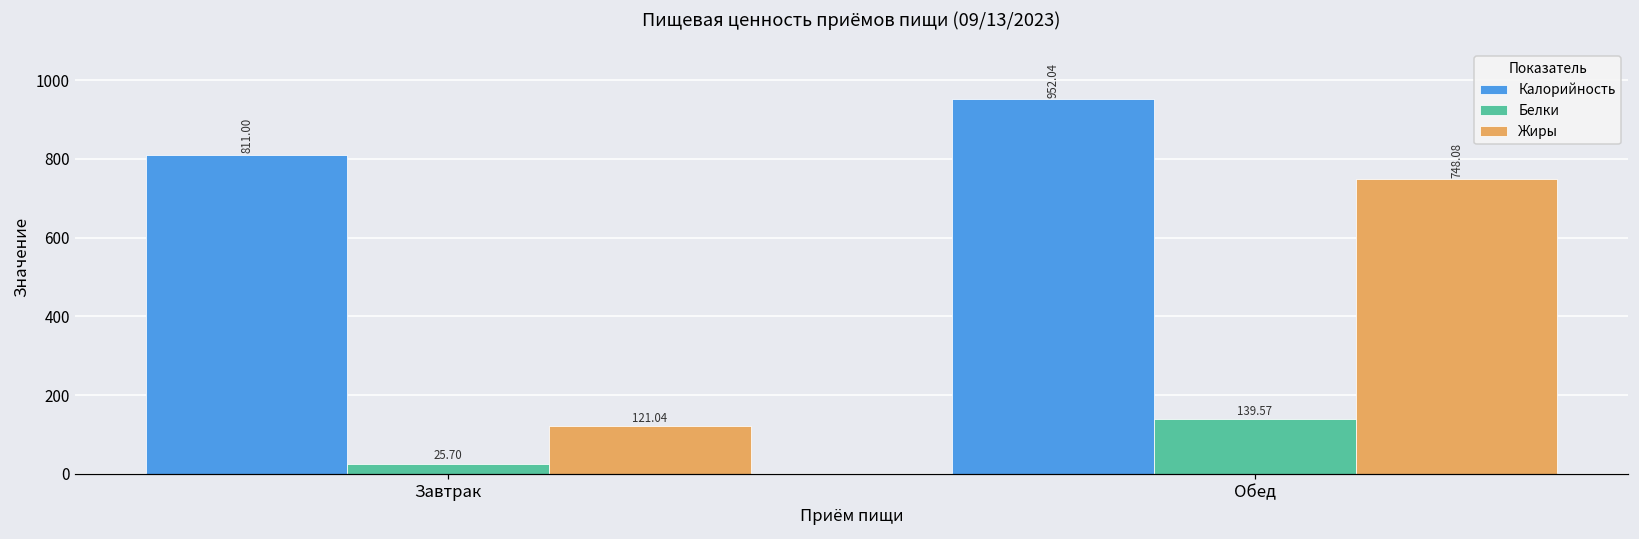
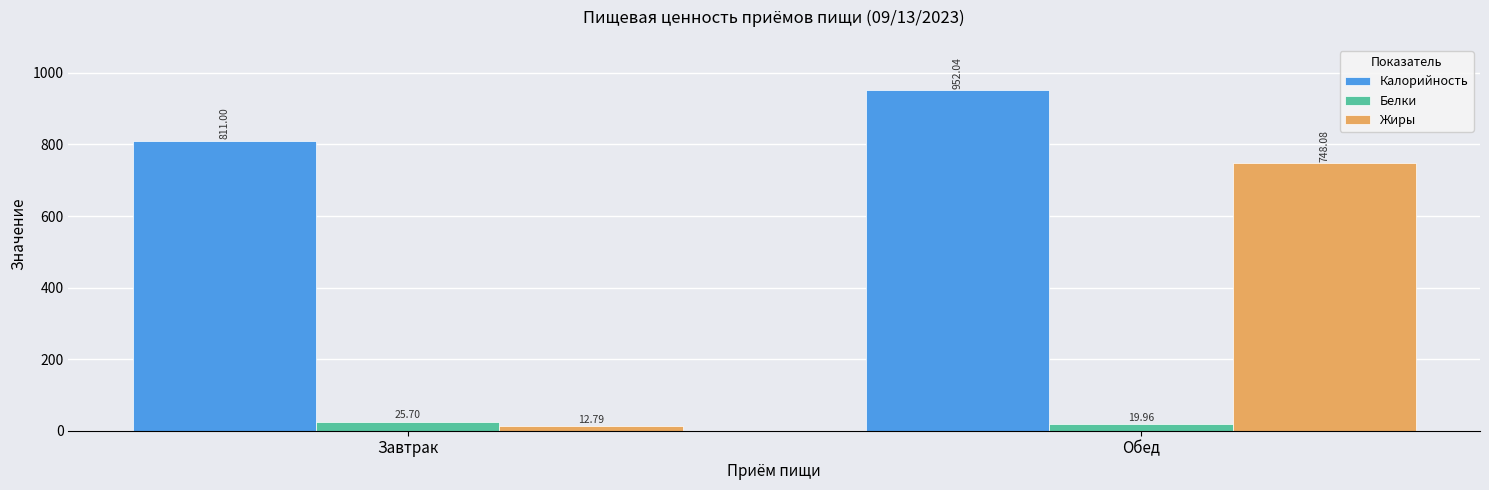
  {
    "Калорийность": {
      "Завтрак": 811.00,
      "Обед": 952.04
    },
    "Белки": {
      "Завтрак": 25.70,
-     "Обед": 139.57
+     "Обед": 19.96
    },
    "Жиры": {
-     "Завтрак": 121.04,
+     "Завтрак": 12.79,
      "Обед": 748.08
    }
  }
